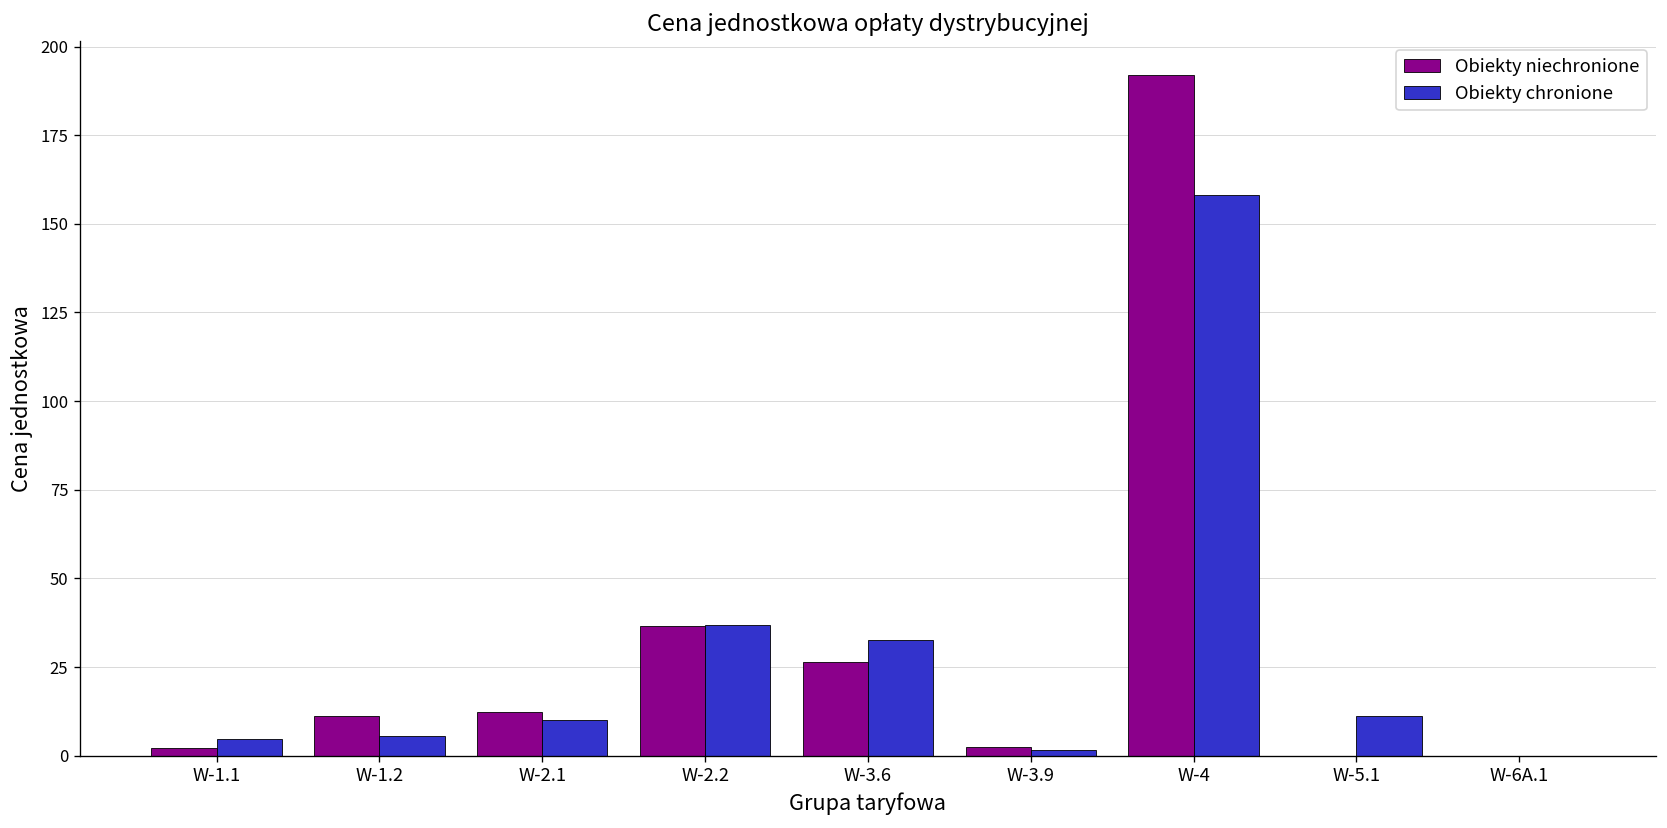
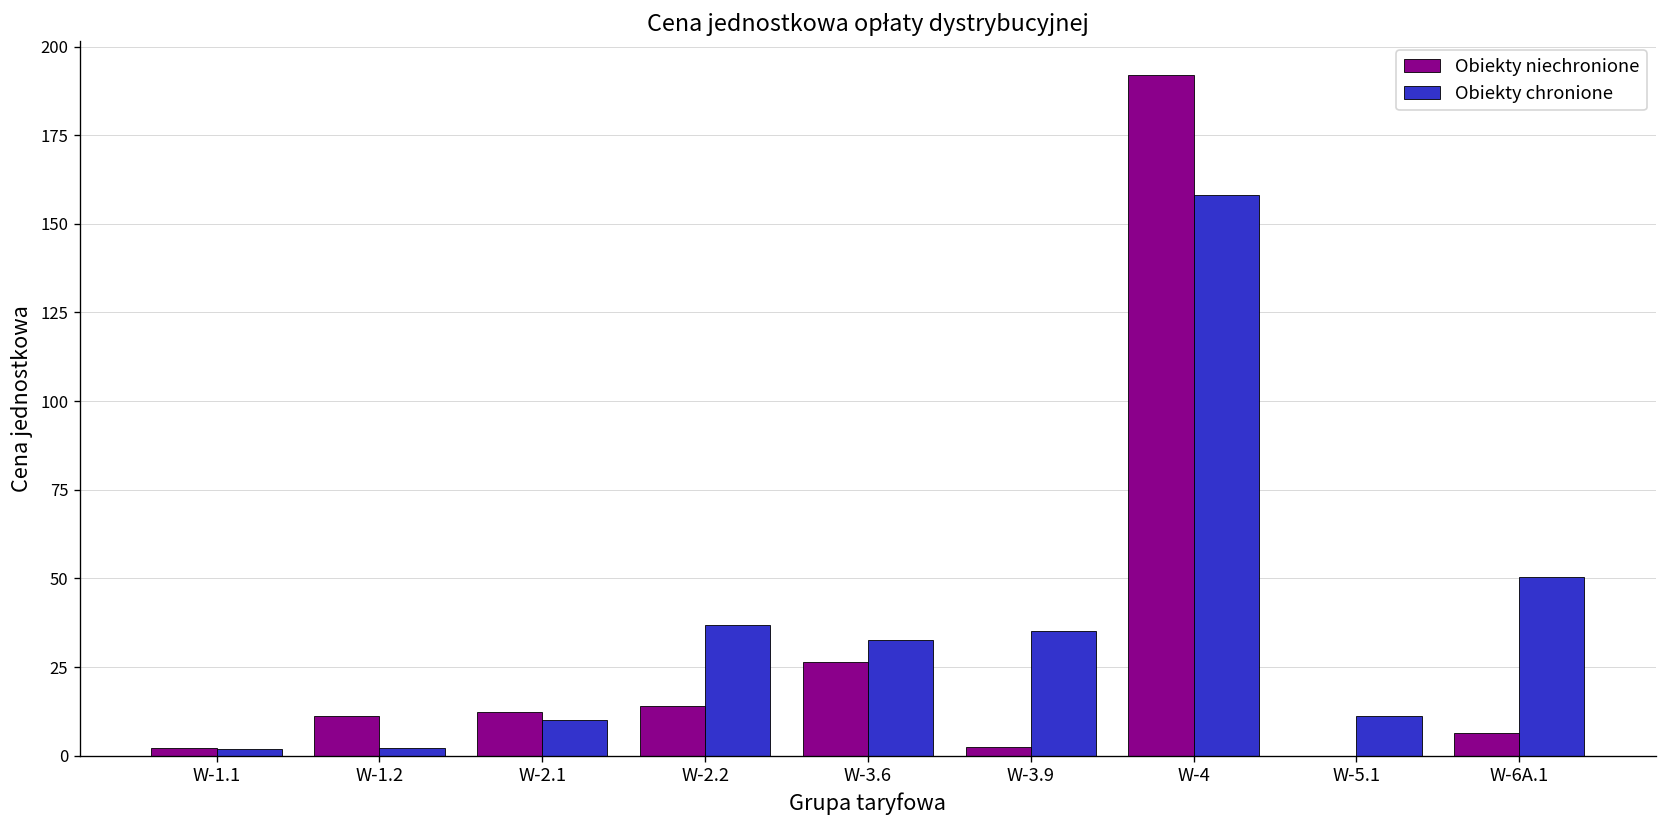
  {
    "Obiekty niechronione": {
      "W-1.1": 2,
      "W-1.2": 11,
      "W-2.1": 12,
-     "W-2.2": 37,
+     "W-2.2": 14,
      "W-3.6": 26,
      "W-3.9": 2,
      "W-4": 192,
-     "W-6A.1": 0
+     "W-6A.1": 6
    },
    "Obiekty chronione": {
-     "W-1.1": 5,
-     "W-1.2": 5,
+     "W-1.1": 2,
+     "W-1.2": 2,
      "W-2.1": 10,
      "W-2.2": 37,
      "W-3.6": 33,
-     "W-3.9": 2,
+     "W-3.9": 35,
      "W-4": 158,
      "W-5.1": 11,
-     "W-6A.1": 0
+     "W-6A.1": 50
    }
  }
